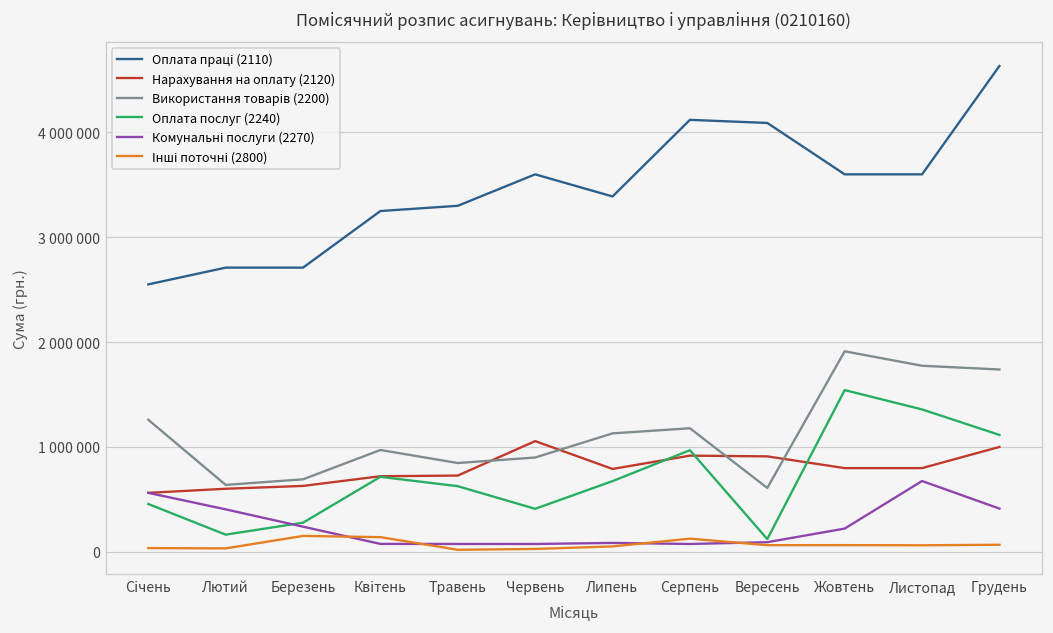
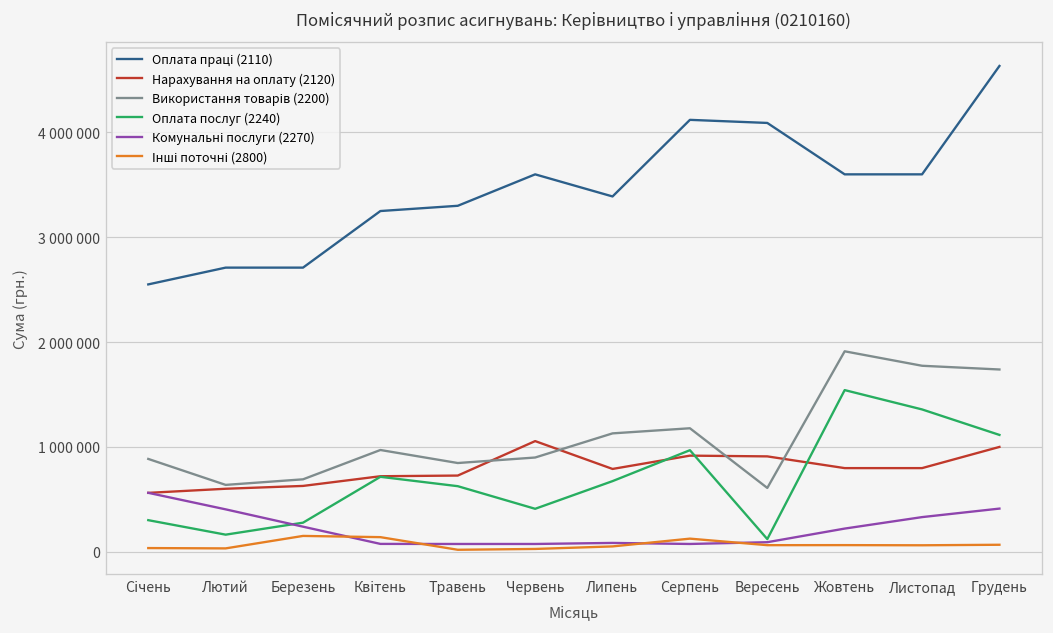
  {
    "Оплата праці (2110)": {
      "Січень": 2500000,
      "Лютий": 2700000,
      "Березень": 2700000,
      "Квітень": 3300000,
      "Травень": 3300000,
      "Червень": 3600000,
      "Липень": 3400000,
      "Серпень": 4100000,
      "Вересень": 4100000,
      "Жовтень": 3600000,
      "Листопад": 3600000,
      "Грудень": 4600000
    },
    "Нарахування на оплату (2120)": {
      "Лютий": 600000,
      "Березень": 600000,
      "Травень": 700000,
      "Червень": 1100000,
      "Липень": 800000,
      "Серпень": 900000,
      "Вересень": 900000,
      "Жовтень": 800000,
      "Листопад": 800000,
      "Грудень": 1000000
    },
    "Використання товарів (2200)": {
-     "Січень": 1300000,
+     "Січень": 900000,
      "Лютий": 600000,
      "Березень": 700000,
      "Квітень": 1000000,
      "Травень": 800000,
      "Червень": 900000,
      "Липень": 1100000,
      "Серпень": 1200000,
      "Вересень": 600000,
      "Жовтень": 1900000,
      "Листопад": 1800000,
      "Грудень": 1700000
    },
    "Оплата послуг (2240)": {
-     "Січень": 500000,
+     "Січень": 300000,
      "Лютий": 200000,
      "Березень": 300000,
      "Травень": 600000,
      "Червень": 400000,
      "Липень": 700000,
      "Серпень": 1000000,
      "Вересень": 100000,
      "Жовтень": 1500000,
      "Листопад": 1400000,
      "Грудень": 1100000
    },
    "Комунальні послуги (2270)": {
      "Лютий": 400000,
      "Березень": 200000,
      "Квітень": 100000,
      "Травень": 100000,
      "Червень": 100000,
      "Липень": 100000,
      "Серпень": 100000,
      "Жовтень": 200000,
-     "Листопад": 700000,
+     "Листопад": 300000,
      "Грудень": 400000
    },
    "Інші поточні (2800)": {
      "Січень": 0,
      "Лютий": 0,
      "Березень": 200000,
      "Квітень": 100000,
      "Травень": 0,
      "Червень": 0,
      "Липень": 0,
      "Серпень": 100000,
      "Жовтень": 100000,
      "Листопад": 100000,
      "Грудень": 100000
    }
  }
